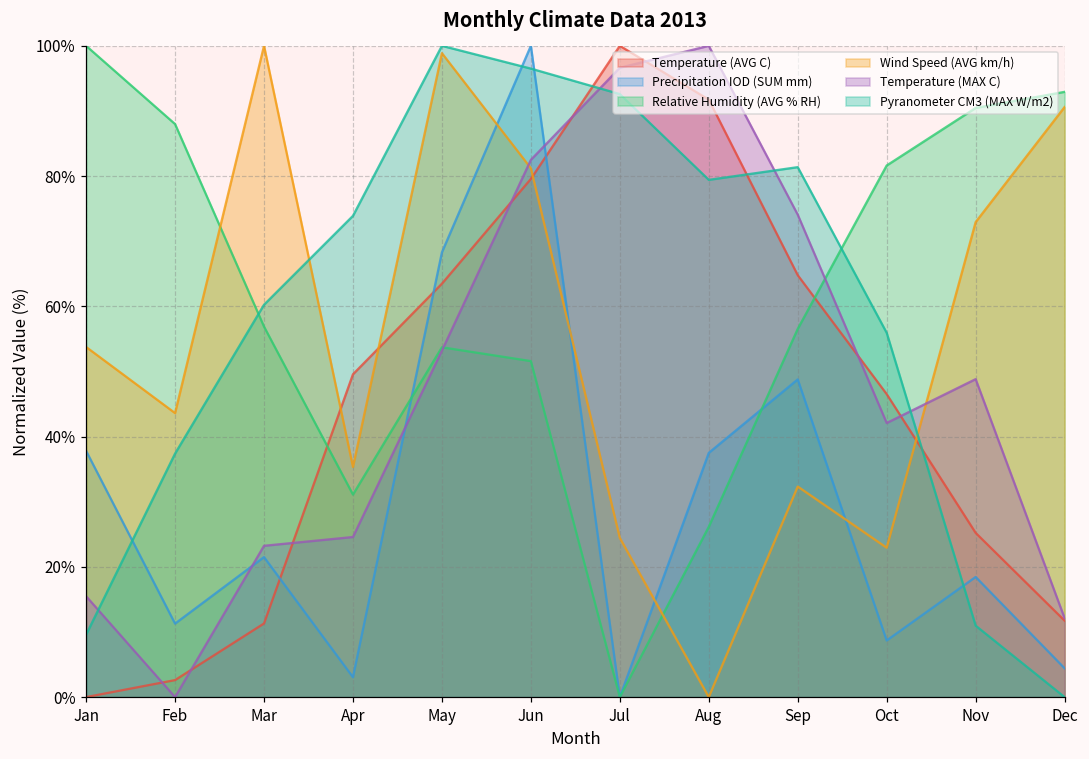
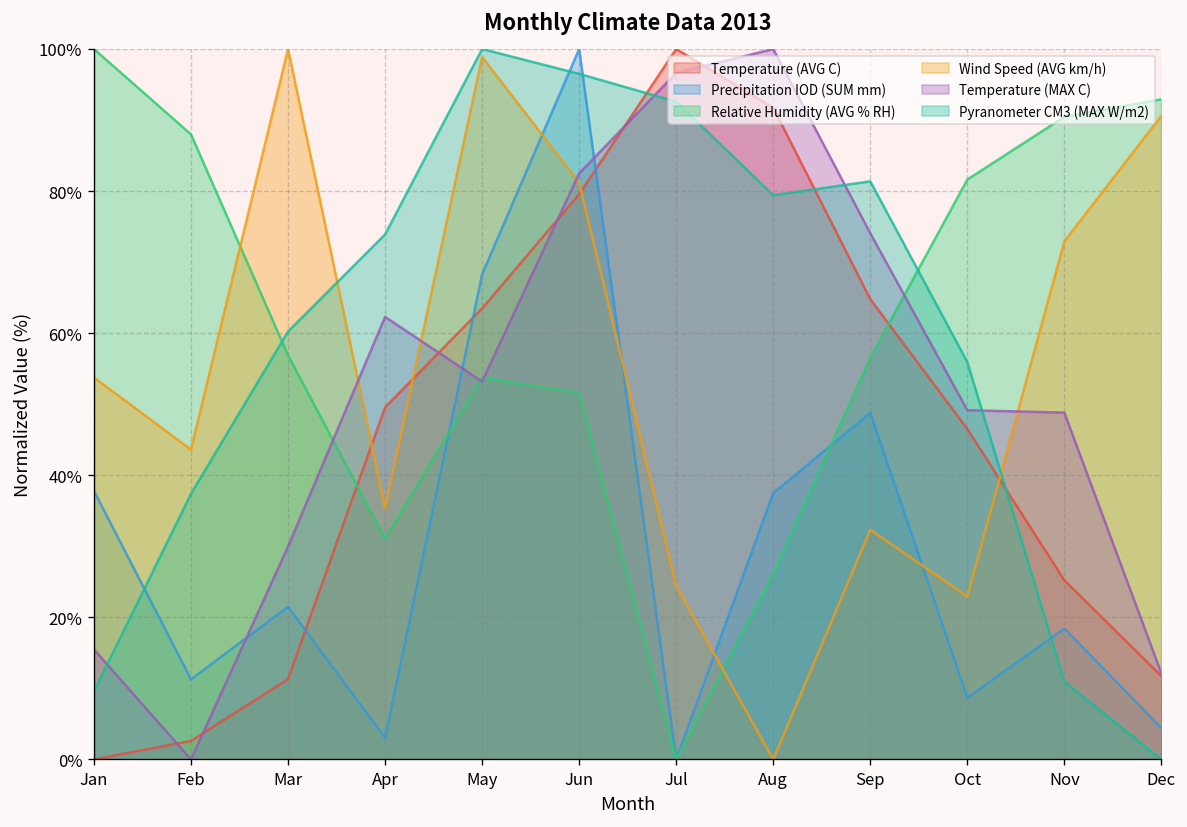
  {
    "Temperature (MAX C)": {
      "Jan": "15%",
      "Feb": "0%",
-     "Mar": "23%",
-     "Apr": "25%",
+     "Mar": "30%",
+     "Apr": "62%",
      "May": "53%",
      "Jun": "82%",
      "Aug": "100%",
      "Sep": "74%",
-     "Oct": "42%",
+     "Oct": "49%",
      "Nov": "49%"
    }
  }
